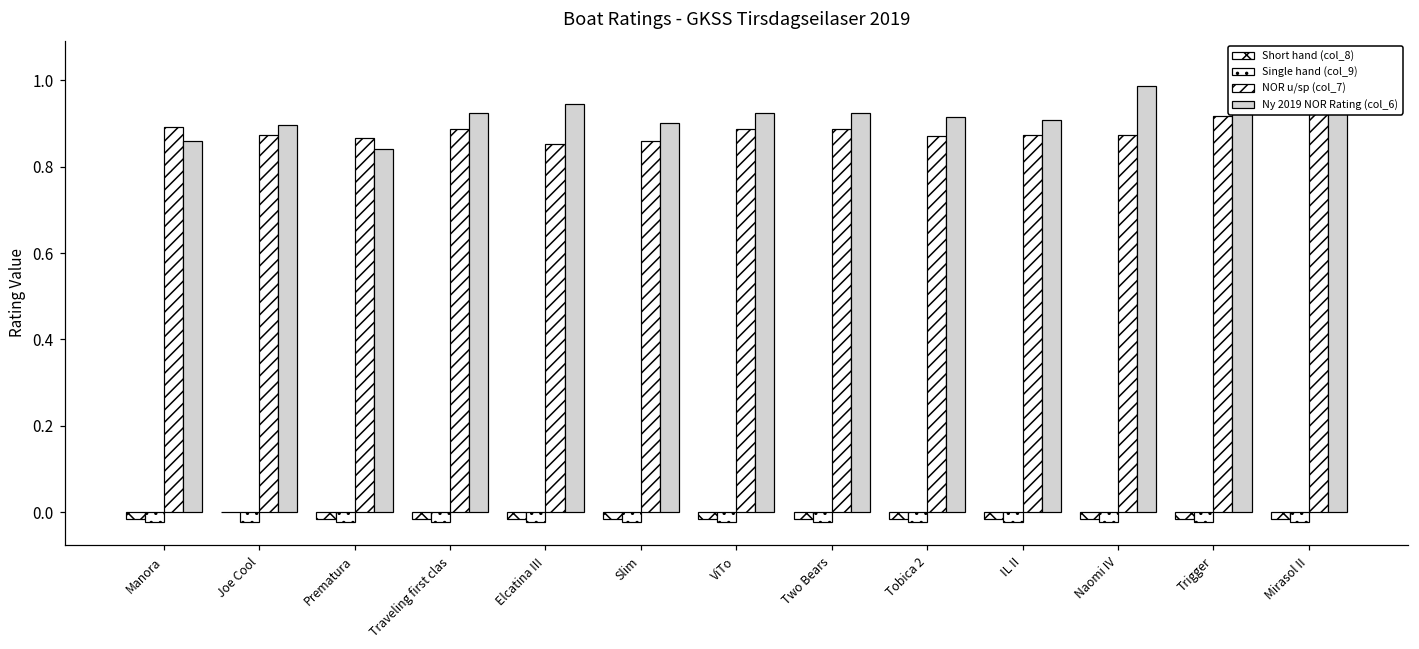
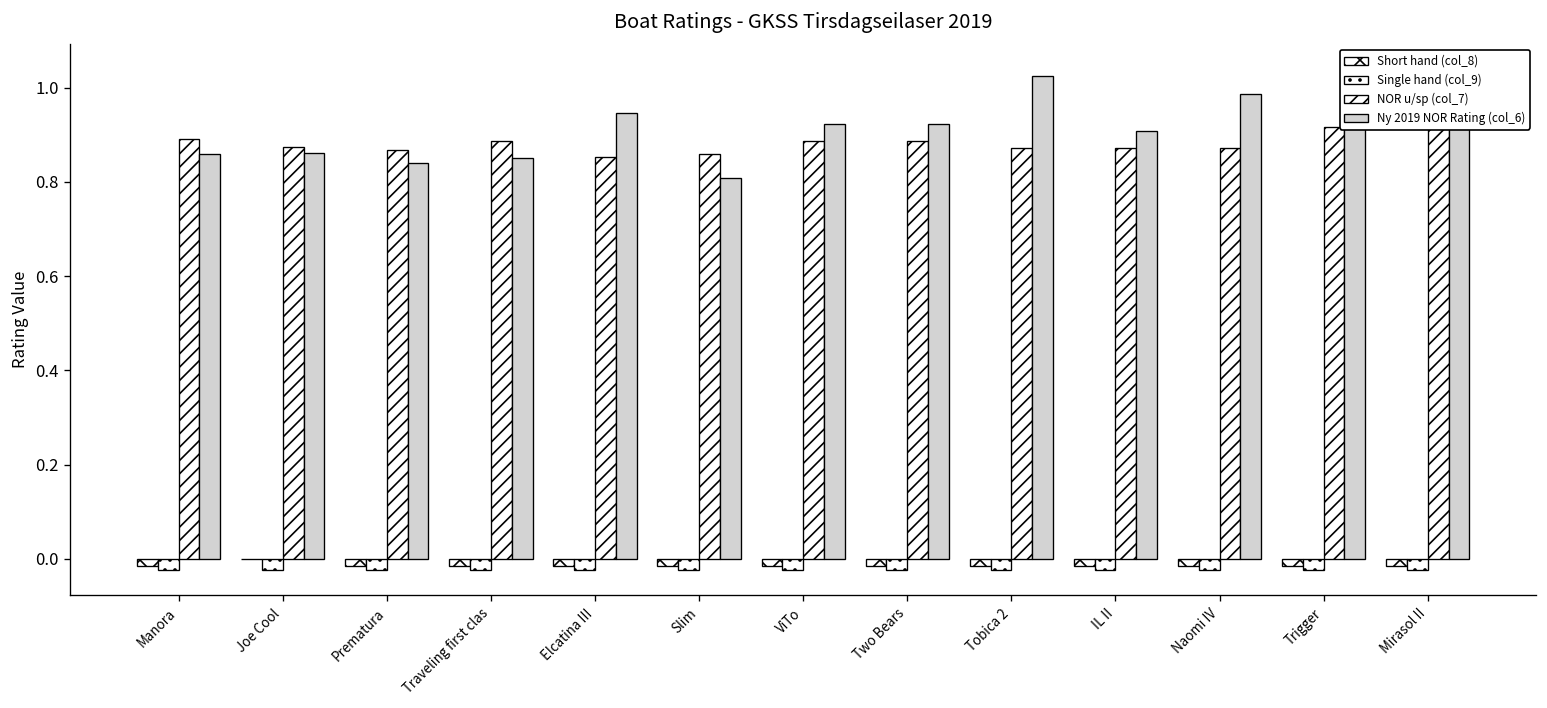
  {
    "Ny 2019 NOR Rating (col_6)": {
      "Manora": 0.86,
-     "Joe Cool": 0.90,
+     "Joe Cool": 0.86,
      "Prematura": 0.84,
-     "Traveling first clas": 0.92,
+     "Traveling first clas": 0.85,
      "Elcatina III": 0.95,
-     "Slim": 0.90,
+     "Slim": 0.81,
      "ViTo": 0.92,
      "Two Bears": 0.92,
-     "Tobica 2": 0.92,
+     "Tobica 2": 1.03,
      "IL II": 0.91,
      "Naomi IV": 0.99
    }
  }
